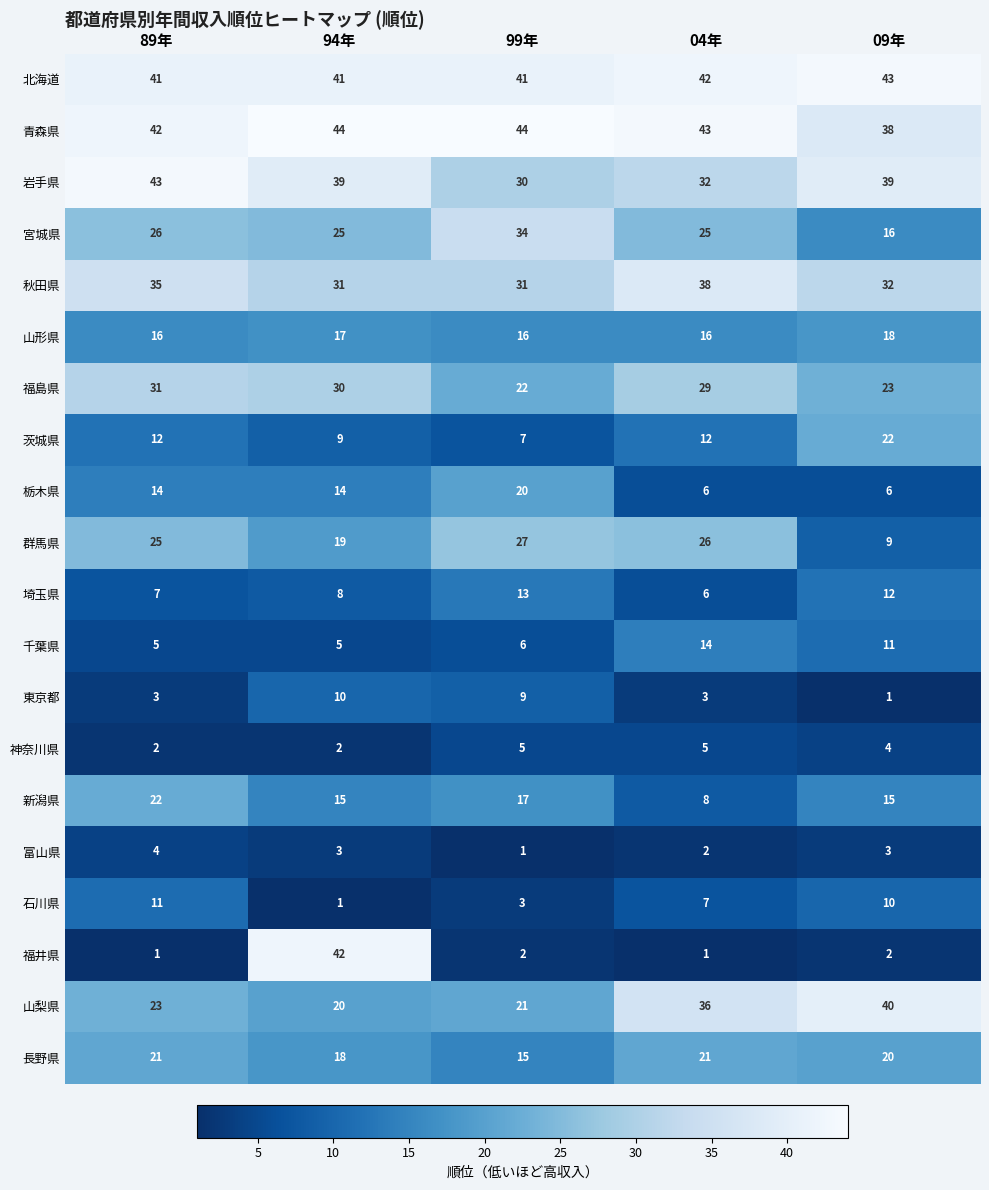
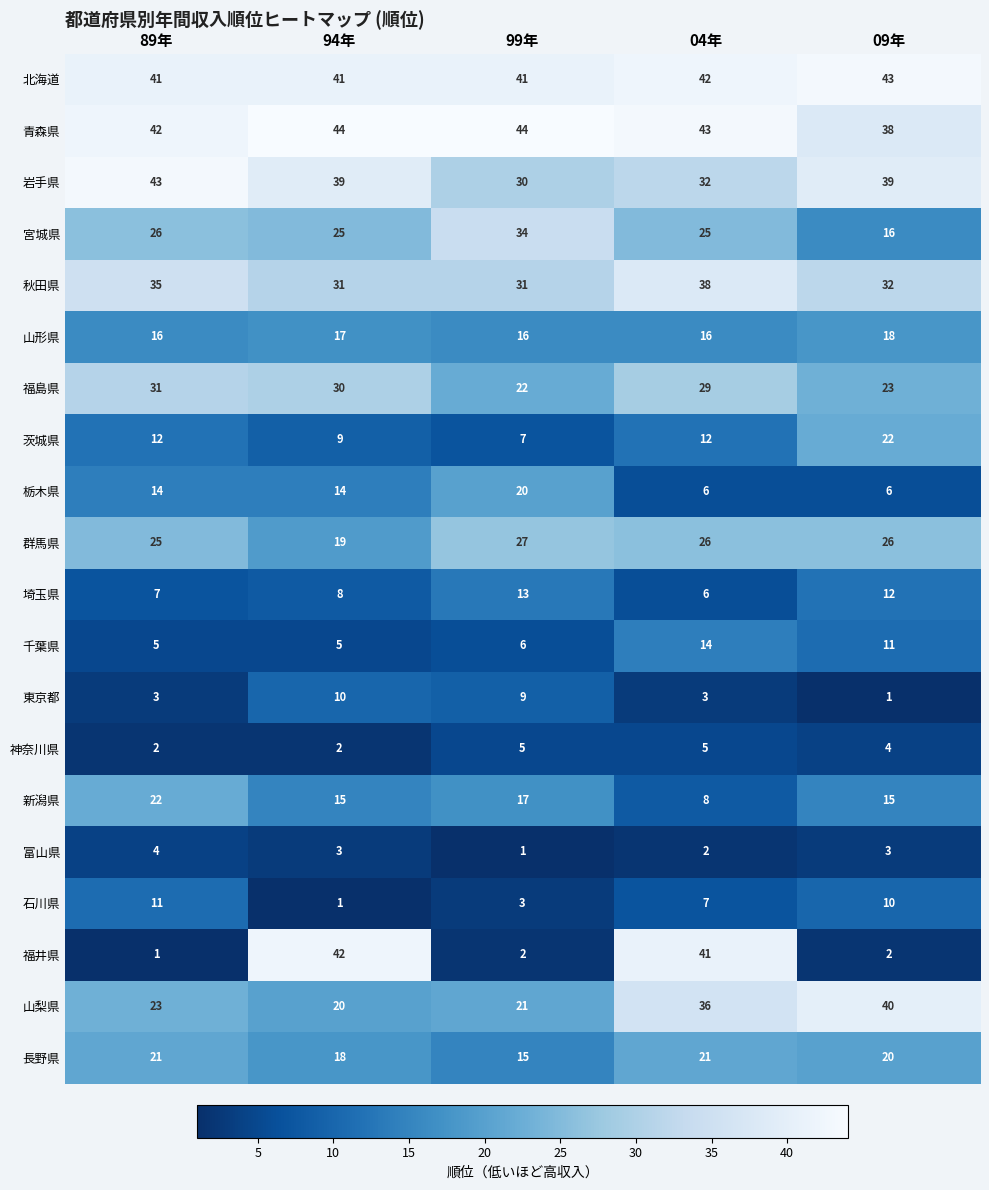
  {
    "北海道": {
      "89年": 41,
      "94年": 41,
      "99年": 41,
      "04年": 42,
      "09年": 43
    },
    "青森県": {
      "89年": 42,
      "94年": 44,
      "99年": 44,
      "04年": 43,
      "09年": 38
    },
    "岩手県": {
      "89年": 43,
      "94年": 39,
      "99年": 30,
      "04年": 32,
      "09年": 39
    },
    "宮城県": {
      "89年": 26,
      "94年": 25,
      "99年": 34,
      "04年": 25,
      "09年": 16
    },
    "秋田県": {
      "89年": 35,
      "94年": 31,
      "99年": 31,
      "04年": 38,
      "09年": 32
    },
    "山形県": {
      "89年": 16,
      "94年": 17,
      "99年": 16,
      "04年": 16,
      "09年": 18
    },
    "福島県": {
      "89年": 31,
      "94年": 30,
      "99年": 22,
      "04年": 29,
      "09年": 23
    },
    "茨城県": {
      "89年": 12,
      "94年": 9,
      "99年": 7,
      "04年": 12,
      "09年": 22
    },
    "栃木県": {
      "89年": 14,
      "94年": 14,
      "99年": 20,
      "04年": 6,
      "09年": 6
    },
    "群馬県": {
      "89年": 25,
      "94年": 19,
      "99年": 27,
      "04年": 26,
-     "09年": 9
+     "09年": 26
    },
    "埼玉県": {
      "89年": 7,
      "94年": 8,
      "99年": 13,
      "04年": 6,
      "09年": 12
    },
    "千葉県": {
      "89年": 5,
      "94年": 5,
      "99年": 6,
      "04年": 14,
      "09年": 11
    },
    "東京都": {
      "89年": 3,
      "94年": 10,
      "99年": 9,
      "04年": 3,
      "09年": 1
    },
    "神奈川県": {
      "89年": 2,
      "94年": 2,
      "99年": 5,
      "04年": 5,
      "09年": 4
    },
    "新潟県": {
      "89年": 22,
      "94年": 15,
      "99年": 17,
      "04年": 8,
      "09年": 15
    },
    "富山県": {
      "89年": 4,
      "94年": 3,
      "99年": 1,
      "04年": 2,
      "09年": 3
    },
    "石川県": {
      "89年": 11,
      "94年": 1,
      "99年": 3,
      "04年": 7,
      "09年": 10
    },
    "福井県": {
      "89年": 1,
      "94年": 42,
      "99年": 2,
-     "04年": 1,
+     "04年": 41,
      "09年": 2
    },
    "山梨県": {
      "89年": 23,
      "94年": 20,
      "99年": 21,
      "04年": 36,
      "09年": 40
    },
    "長野県": {
      "89年": 21,
      "94年": 18,
      "99年": 15,
      "04年": 21,
      "09年": 20
    }
  }
